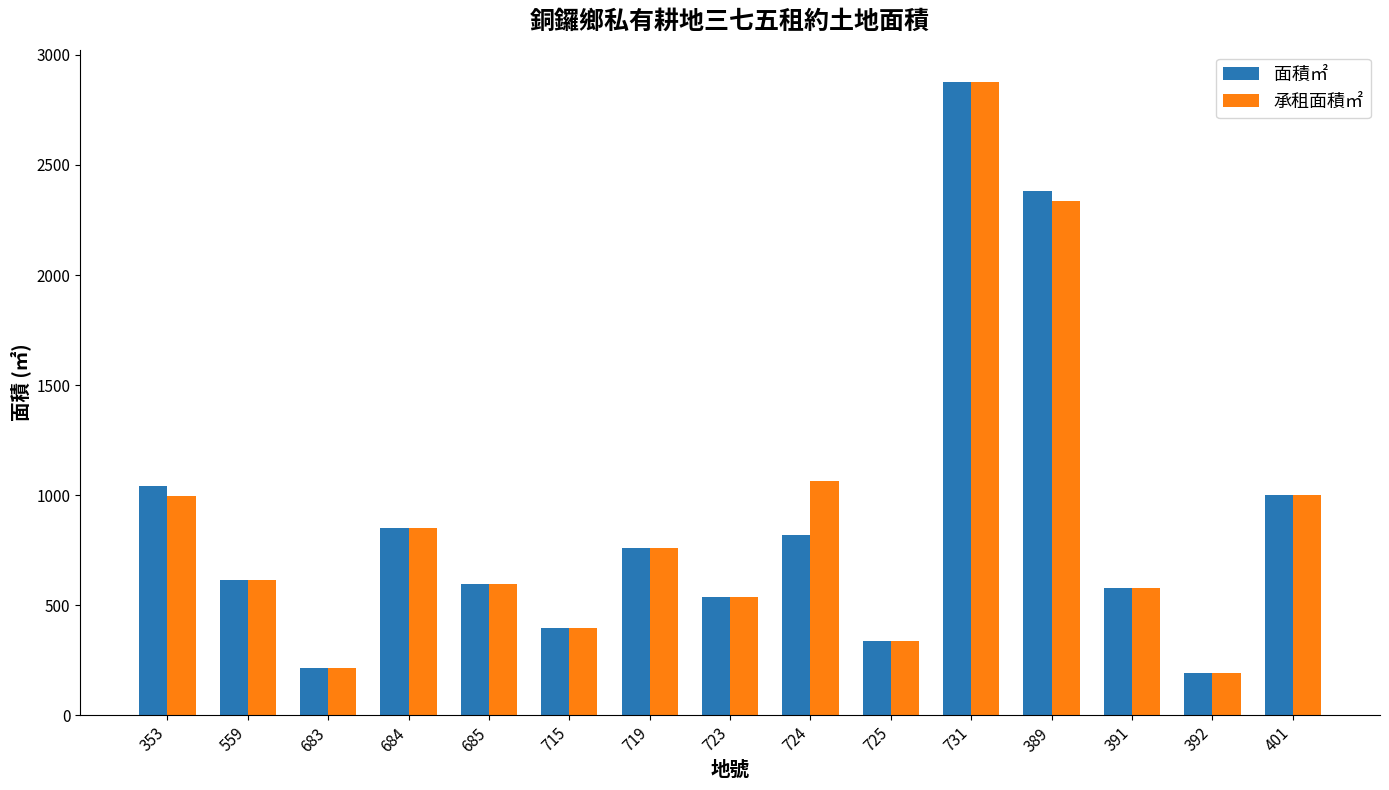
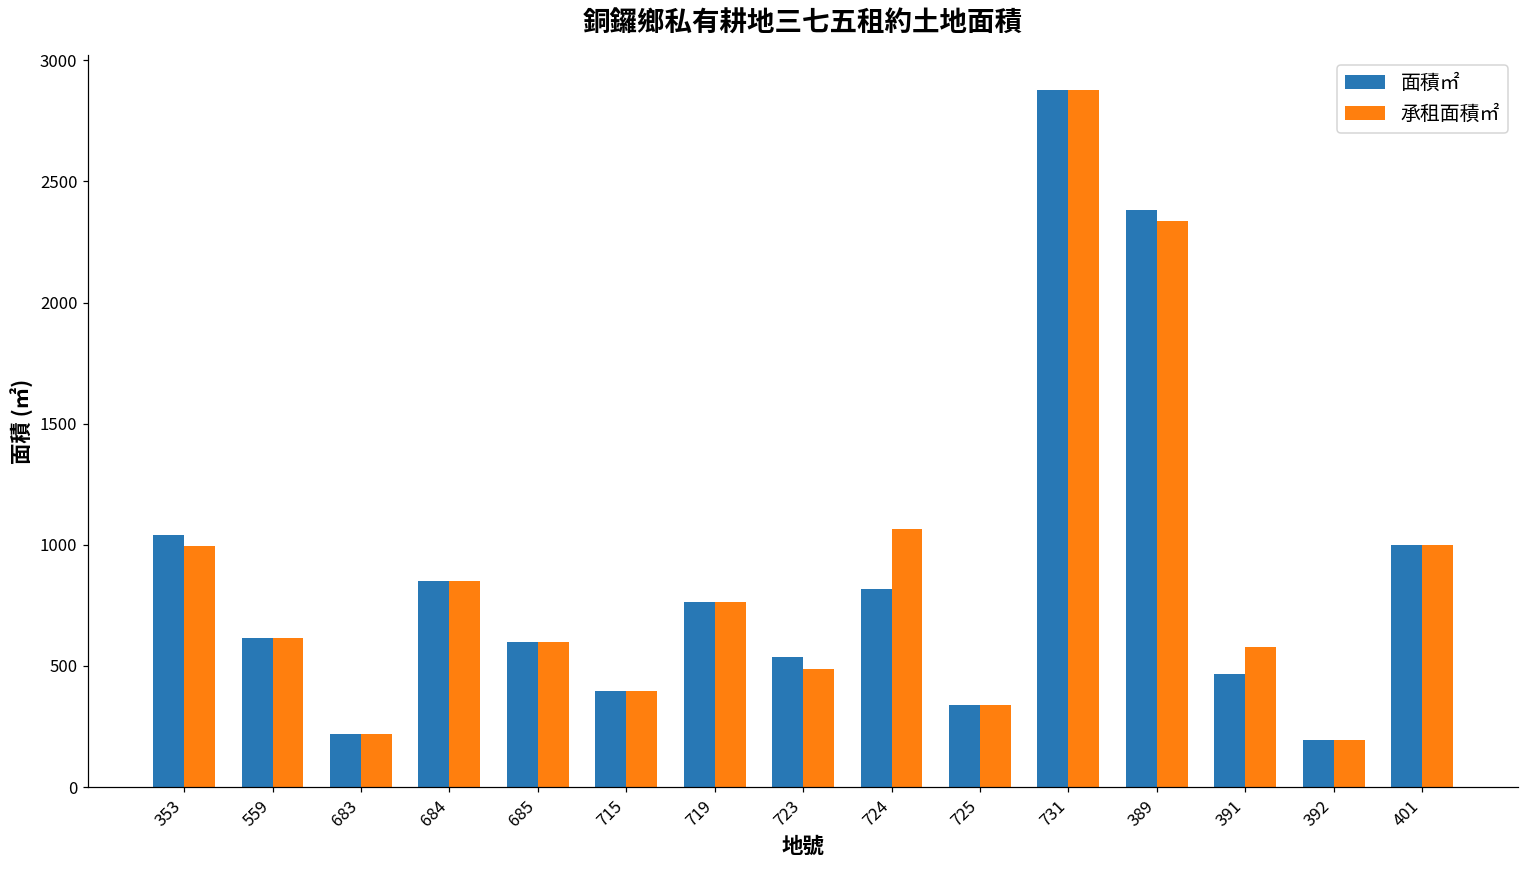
  {
    "面積㎡": {
      "353": 1040,
      "559": 610,
      "683": 220,
      "684": 850,
      "685": 600,
      "715": 400,
      "719": 760,
      "723": 540,
      "724": 820,
      "725": 340,
      "731": 2880,
      "389": 2380,
-     "391": 580,
+     "391": 470,
      "392": 190,
      "401": 1000
    },
    "承租面積㎡": {
      "353": 990,
      "559": 610,
      "683": 220,
      "684": 850,
      "685": 600,
      "715": 400,
      "719": 760,
-     "723": 540,
+     "723": 490,
      "724": 1060,
      "725": 340,
      "731": 2880,
      "389": 2340,
      "391": 580,
      "392": 190,
      "401": 1000
    }
  }
